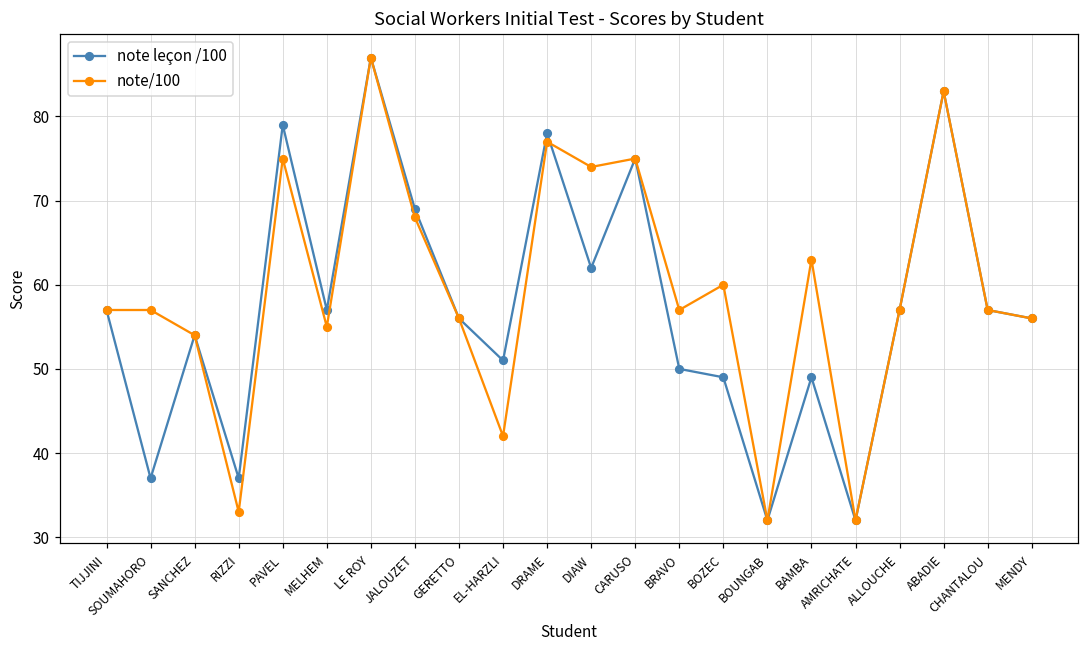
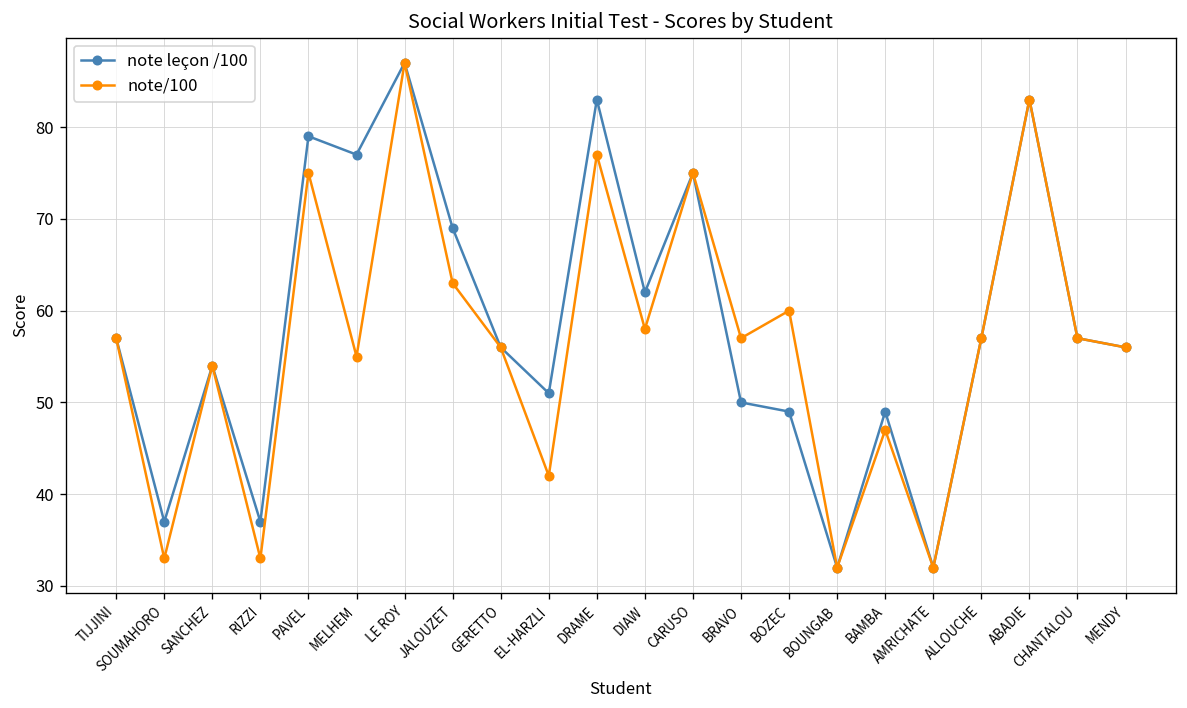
  {
    "note leçon /100": {
      "SOUMAHORO": 37,
      "RIZZI": 37,
      "PAVEL": 79,
-     "MELHEM": 57,
+     "MELHEM": 77,
      "JALOUZET": 69,
      "EL-HARZLI": 51,
-     "DRAME": 78,
+     "DRAME": 83,
      "DIAW": 62,
      "BRAVO": 50,
      "BOZEC": 49,
      "BAMBA": 49
    },
    "note/100": {
-     "SOUMAHORO": 57,
+     "SOUMAHORO": 33,
      "RIZZI": 33,
      "PAVEL": 75,
      "MELHEM": 55,
-     "JALOUZET": 68,
+     "JALOUZET": 63,
      "EL-HARZLI": 42,
      "DRAME": 77,
-     "DIAW": 74,
+     "DIAW": 58,
      "BRAVO": 57,
      "BOZEC": 60,
-     "BAMBA": 63
+     "BAMBA": 47
    }
  }
